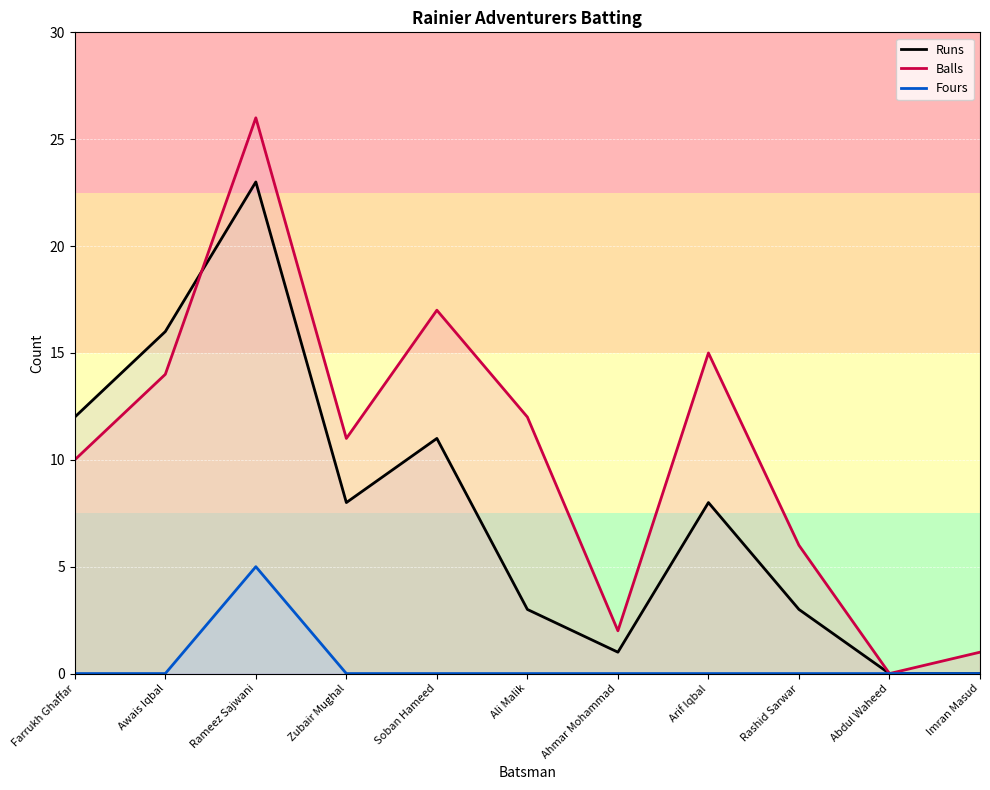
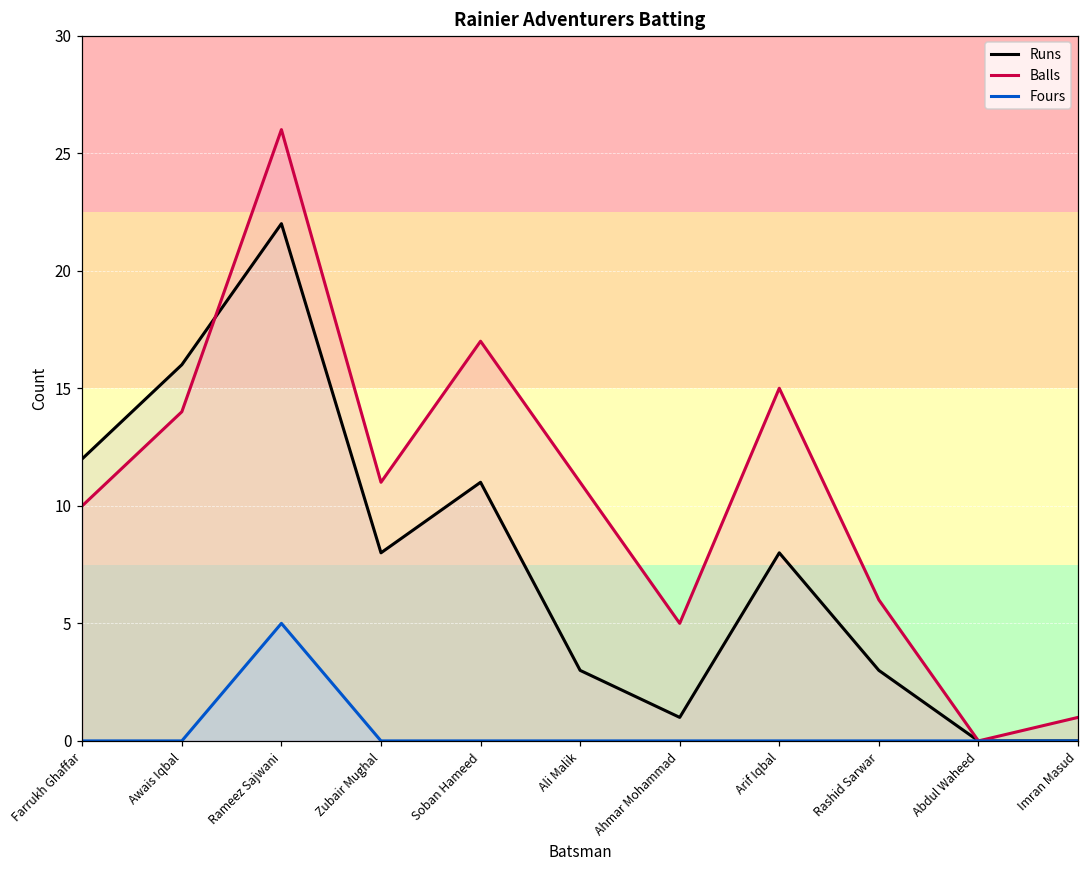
  {
    "Runs": {
      "Farrukh Ghaffar": 12,
      "Awais Iqbal": 16,
-     "Rameez Sajwani": 23,
+     "Rameez Sajwani": 22,
      "Zubair Mughal": 8,
      "Soban Hameed": 11,
      "Ali Malik": 3,
      "Ahmar Mohammad": 1,
      "Arif Iqbal": 8,
      "Rashid Sarwar": 3
    },
    "Balls": {
      "Farrukh Ghaffar": 10,
      "Awais Iqbal": 14,
      "Rameez Sajwani": 26,
      "Zubair Mughal": 11,
      "Soban Hameed": 17,
-     "Ali Malik": 12,
-     "Ahmar Mohammad": 2,
+     "Ali Malik": 11,
+     "Ahmar Mohammad": 5,
      "Arif Iqbal": 15,
      "Rashid Sarwar": 6,
      "Imran Masud": 1
    },
    "Fours": {
      "Farrukh Ghaffar": 0,
      "Awais Iqbal": 0,
      "Rameez Sajwani": 5,
      "Zubair Mughal": 0,
      "Soban Hameed": 0,
      "Ali Malik": 0,
      "Ahmar Mohammad": 0,
      "Arif Iqbal": 0,
      "Rashid Sarwar": 0
    }
  }
